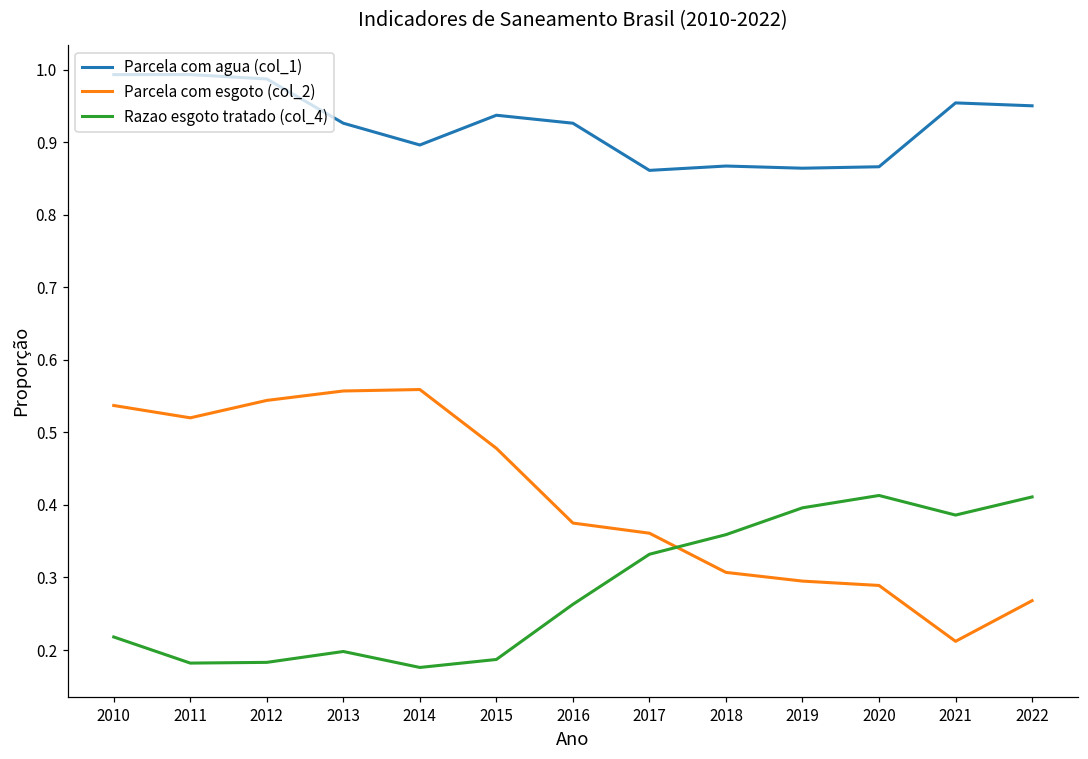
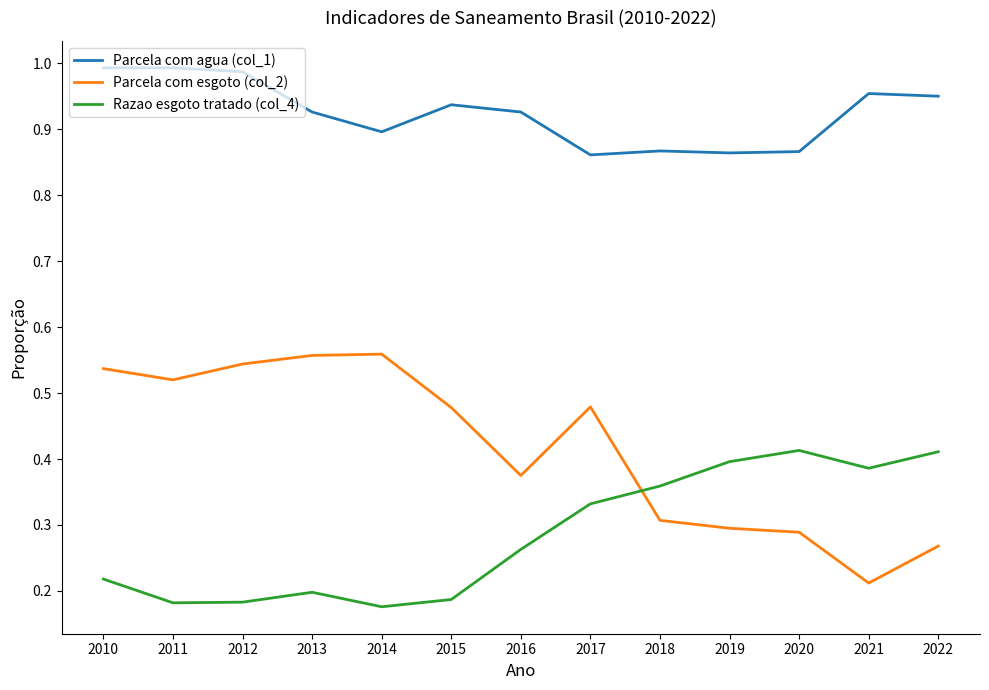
  {
    "Parcela com agua (col_1)": {
      "2013": 0.93,
      "2014": 0.90,
      "2015": 0.94,
      "2016": 0.93,
      "2017": 0.86,
      "2018": 0.87,
      "2019": 0.86,
      "2020": 0.87,
      "2021": 0.95,
      "2022": 0.95
    },
    "Parcela com esgoto (col_2)": {
      "2010": 0.54,
      "2011": 0.52,
      "2012": 0.54,
      "2013": 0.56,
      "2014": 0.56,
      "2015": 0.48,
      "2016": 0.38,
-     "2017": 0.36,
+     "2017": 0.48,
      "2018": 0.31,
      "2019": 0.30,
      "2020": 0.29,
      "2021": 0.21,
      "2022": 0.27
    },
    "Razao esgoto tratado (col_4)": {
      "2010": 0.22,
      "2011": 0.18,
      "2012": 0.18,
      "2013": 0.20,
      "2014": 0.18,
      "2015": 0.19,
      "2016": 0.26,
      "2017": 0.33,
      "2018": 0.36,
      "2019": 0.40,
      "2020": 0.41,
      "2021": 0.39,
      "2022": 0.41
    }
  }
